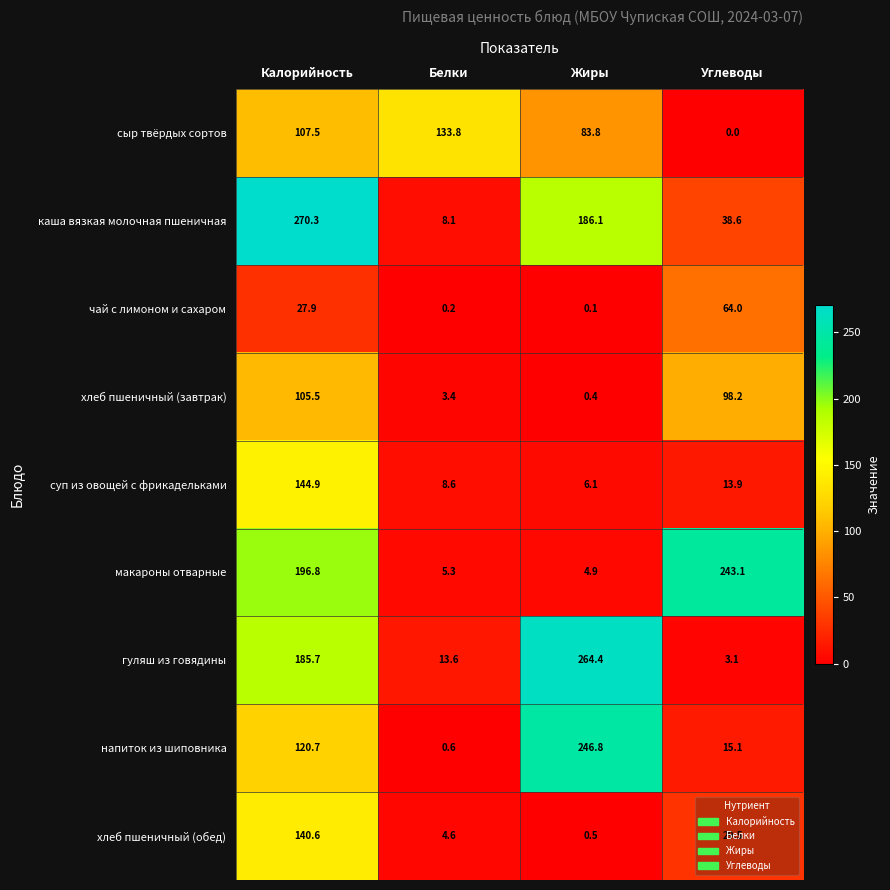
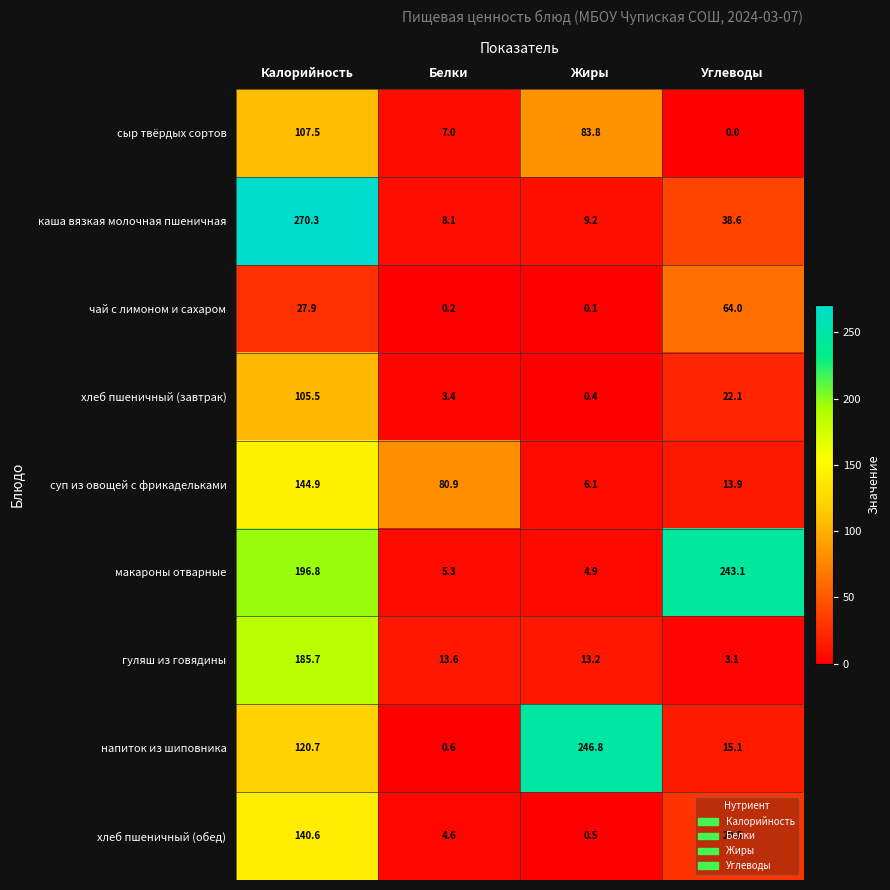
  {
    "сыр твёрдых сортов": {
      "Калорийность": 107.5,
-     "Белки": 133.8,
+     "Белки": 7.0,
      "Жиры": 83.8,
      "Углеводы": 0.0
    },
    "каша вязкая молочная пшеничная": {
      "Калорийность": 270.3,
      "Белки": 8.1,
-     "Жиры": 186.1,
+     "Жиры": 9.2,
      "Углеводы": 38.6
    },
    "чай с лимоном и сахаром": {
      "Калорийность": 27.9,
      "Белки": 0.2,
      "Жиры": 0.1,
      "Углеводы": 64.0
    },
    "хлеб пшеничный (завтрак)": {
      "Калорийность": 105.5,
      "Белки": 3.4,
      "Жиры": 0.4,
-     "Углеводы": 98.2
+     "Углеводы": 22.1
    },
    "суп из овощей с фрикадельками": {
      "Калорийность": 144.9,
-     "Белки": 8.6,
+     "Белки": 80.9,
      "Жиры": 6.1,
      "Углеводы": 13.9
    },
    "макароны отварные": {
      "Калорийность": 196.8,
      "Белки": 5.3,
      "Жиры": 4.9,
      "Углеводы": 243.1
    },
    "гуляш из говядины": {
      "Калорийность": 185.7,
      "Белки": 13.6,
-     "Жиры": 264.4,
+     "Жиры": 13.2,
      "Углеводы": 3.1
    },
    "напиток из шиповника": {
      "Калорийность": 120.7,
      "Белки": 0.6,
      "Жиры": 246.8,
      "Углеводы": 15.1
    },
    "хлеб пшеничный (обед)": {
      "Калорийность": 140.6,
      "Белки": 4.6,
      "Жиры": 0.5
    }
  }
